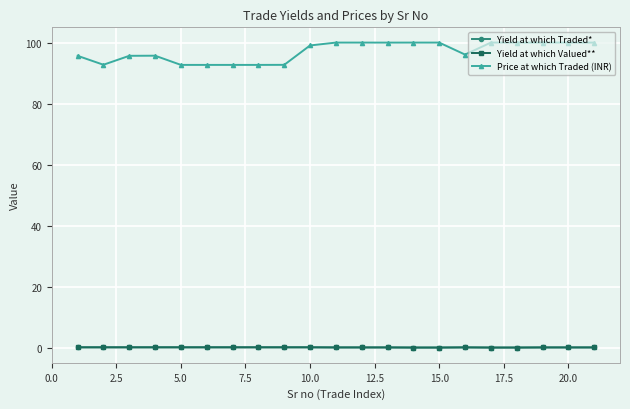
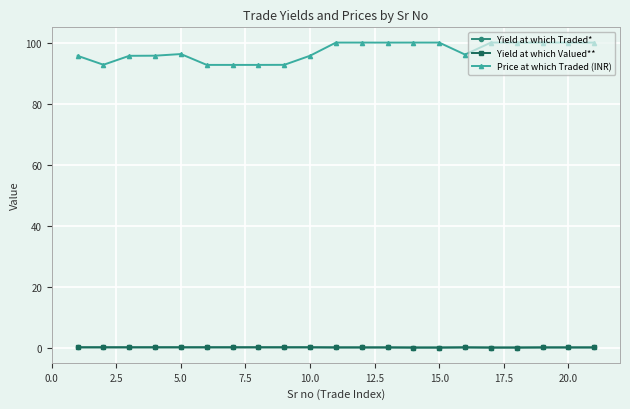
  {
    "Yield at which Valued**": {
      "5.0": 0,
      "10.0": 0,
      "15.0": 0,
      "20.0": 0
    },
    "Price at which Traded (INR)": {
-     "5.0": 93,
-     "10.0": 99,
+     "5.0": 96,
+     "10.0": 96,
      "15.0": 100
    }
  }
